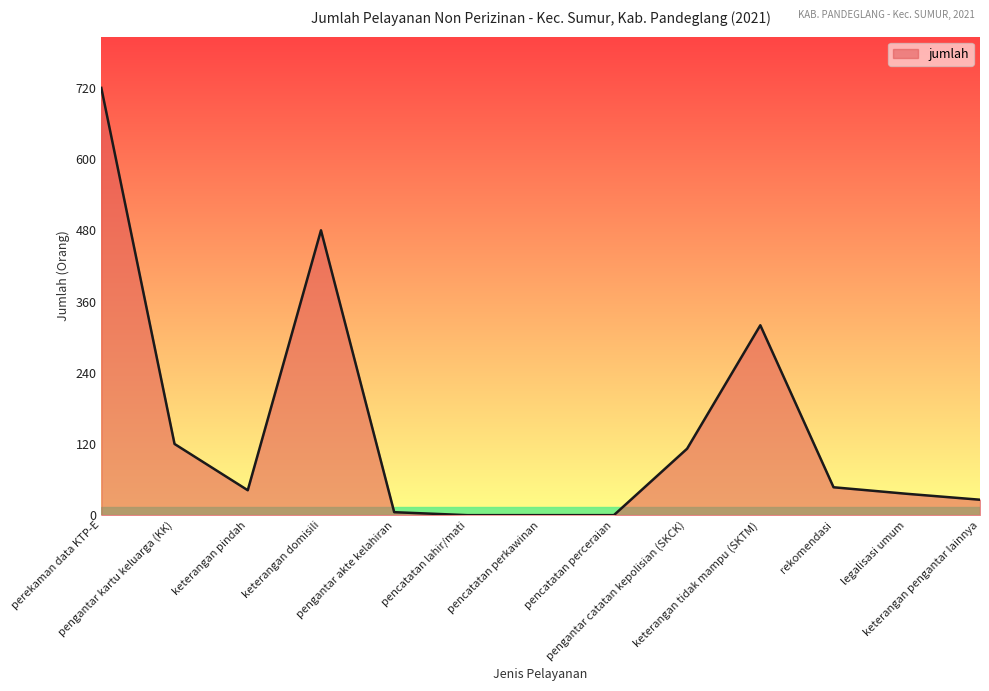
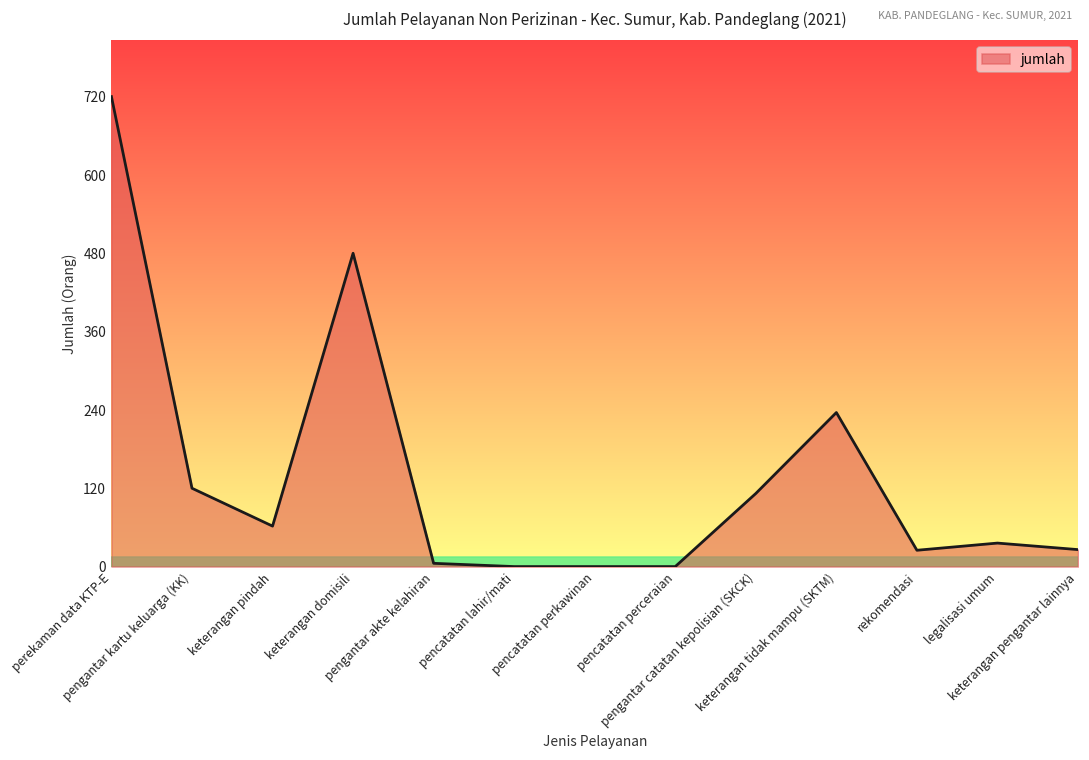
  {
    "perekaman data KTP-E": 720,
    "pengantar kartu keluarga (KK)": 120,
-   "keterangan pindah": 40,
+   "keterangan pindah": 60,
    "keterangan domisili": 480,
    "pengantar catatan kepolisian (SKCK)": 110,
-   "keterangan tidak mampu (SKTM)": 320,
-   "rekomendasi": 50,
+   "keterangan tidak mampu (SKTM)": 240,
+   "rekomendasi": 30,
    "legalisasi umum": 40,
    "keterangan pengantar lainnya": 30
  }
